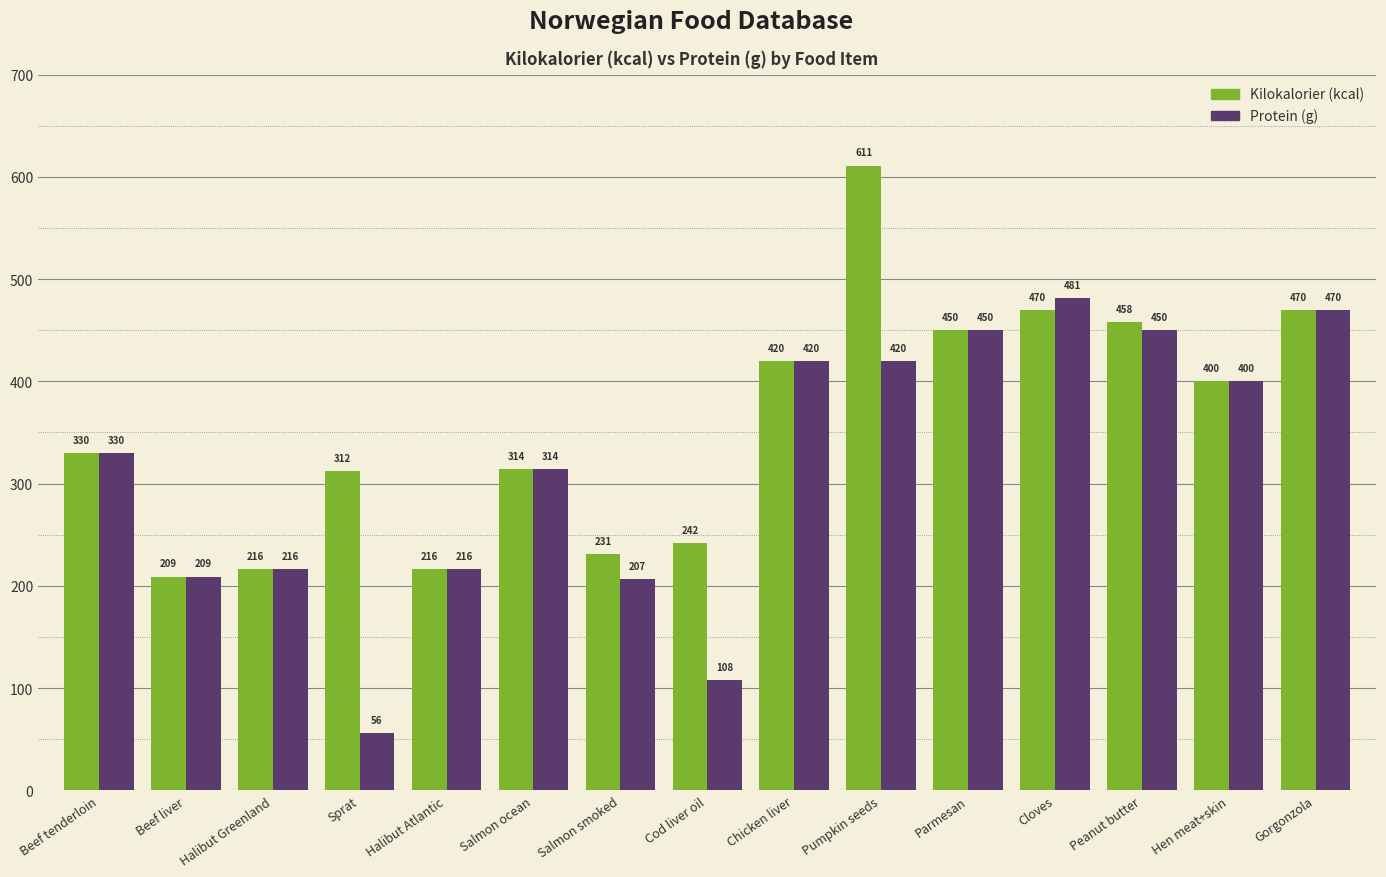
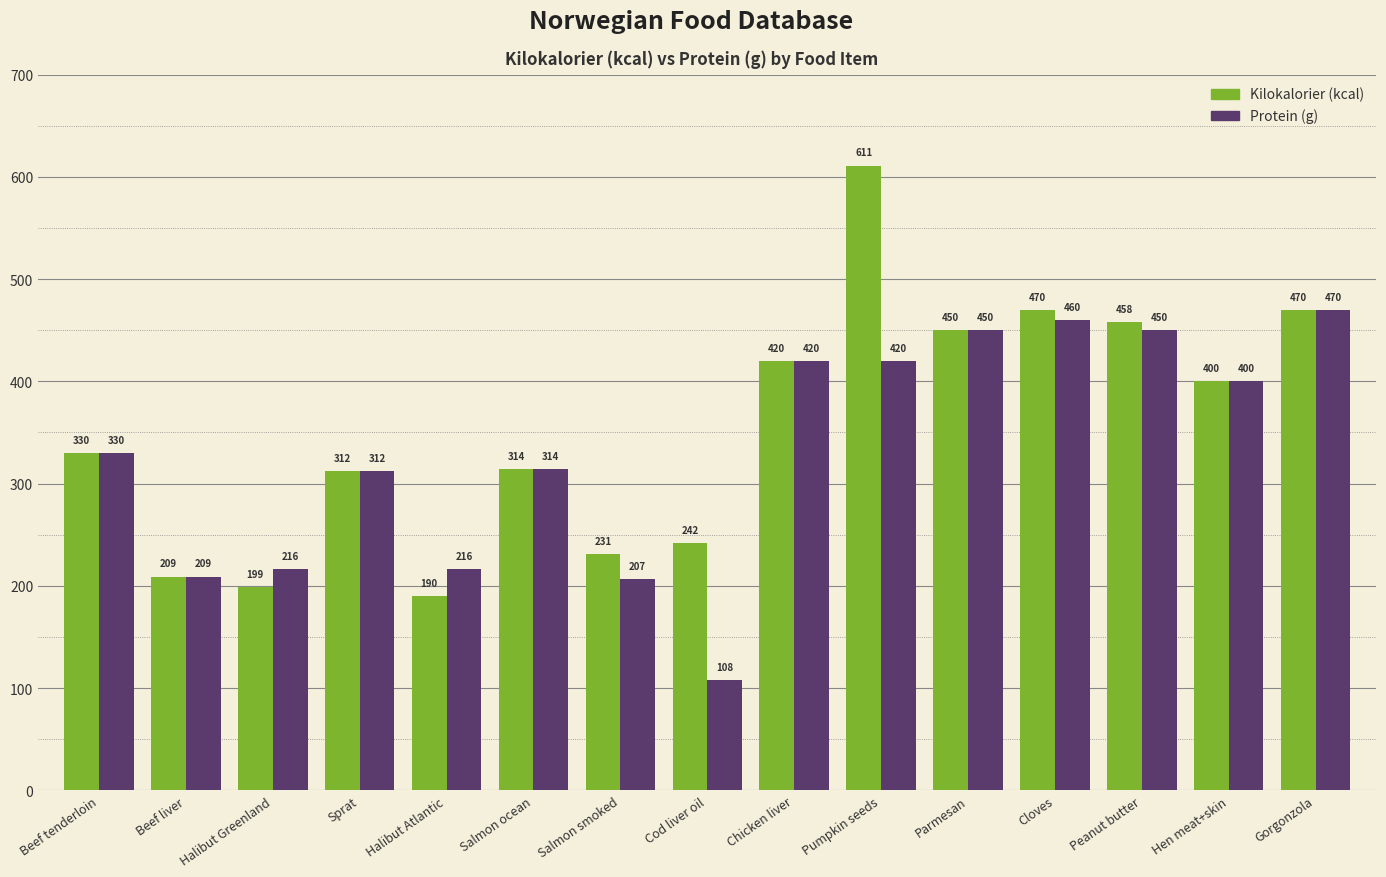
  {
    "Kilokalorier (kcal)": {
      "Beef tenderloin": 330,
      "Beef liver": 209,
-     "Halibut Greenland": 216,
+     "Halibut Greenland": 199,
      "Sprat": 312,
-     "Halibut Atlantic": 216,
+     "Halibut Atlantic": 190,
      "Salmon ocean": 314,
      "Salmon smoked": 231,
      "Cod liver oil": 242,
      "Chicken liver": 420,
      "Pumpkin seeds": 611,
      "Parmesan": 450,
      "Cloves": 470,
      "Peanut butter": 458,
      "Hen meat+skin": 400,
      "Gorgonzola": 470
    },
    "Protein (g)": {
      "Beef tenderloin": 330,
      "Beef liver": 209,
      "Halibut Greenland": 216,
-     "Sprat": 56,
+     "Sprat": 312,
      "Halibut Atlantic": 216,
      "Salmon ocean": 314,
      "Salmon smoked": 207,
      "Cod liver oil": 108,
      "Chicken liver": 420,
      "Pumpkin seeds": 420,
      "Parmesan": 450,
-     "Cloves": 481,
+     "Cloves": 460,
      "Peanut butter": 450,
      "Hen meat+skin": 400,
      "Gorgonzola": 470
    }
  }
